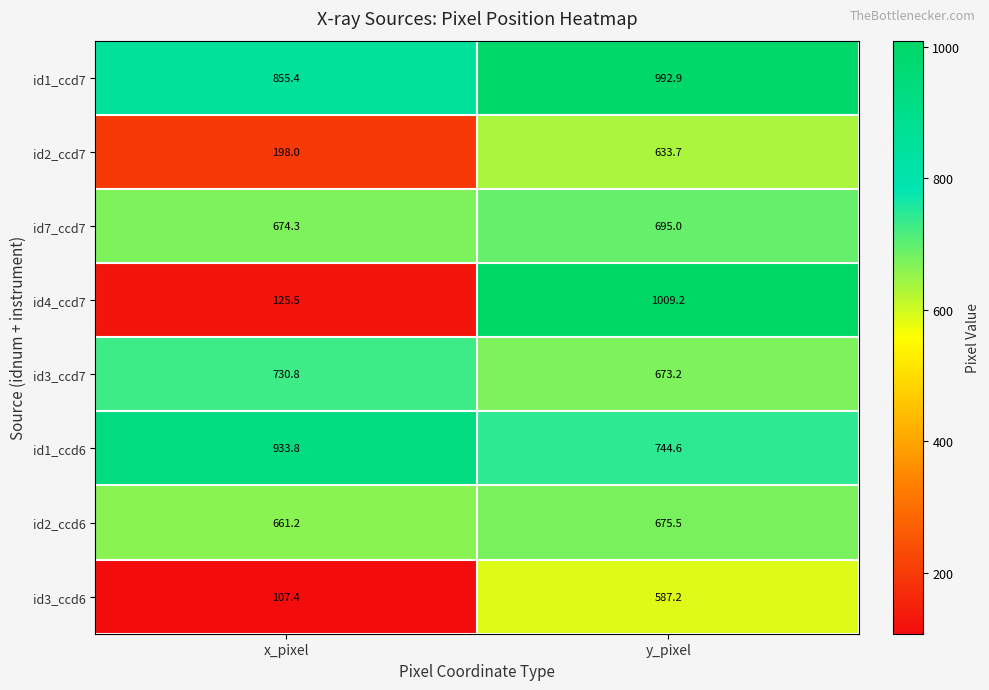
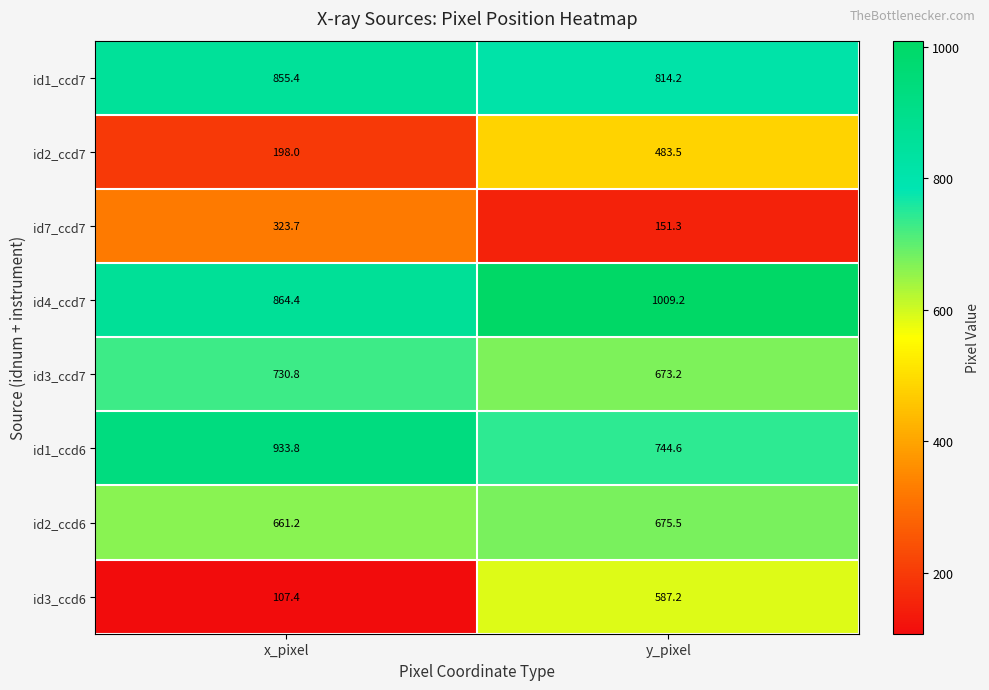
  {
    "id1_ccd7": {
      "x_pixel": 855.4,
-     "y_pixel": 992.9
+     "y_pixel": 814.2
    },
    "id2_ccd7": {
      "x_pixel": 198.0,
-     "y_pixel": 633.7
+     "y_pixel": 483.5
    },
    "id7_ccd7": {
-     "x_pixel": 674.3,
-     "y_pixel": 695.0
+     "x_pixel": 323.7,
+     "y_pixel": 151.3
    },
    "id4_ccd7": {
-     "x_pixel": 125.5,
+     "x_pixel": 864.4,
      "y_pixel": 1009.2
    },
    "id3_ccd7": {
      "x_pixel": 730.8,
      "y_pixel": 673.2
    },
    "id1_ccd6": {
      "x_pixel": 933.8,
      "y_pixel": 744.6
    },
    "id2_ccd6": {
      "x_pixel": 661.2,
      "y_pixel": 675.5
    },
    "id3_ccd6": {
      "x_pixel": 107.4,
      "y_pixel": 587.2
    }
  }
